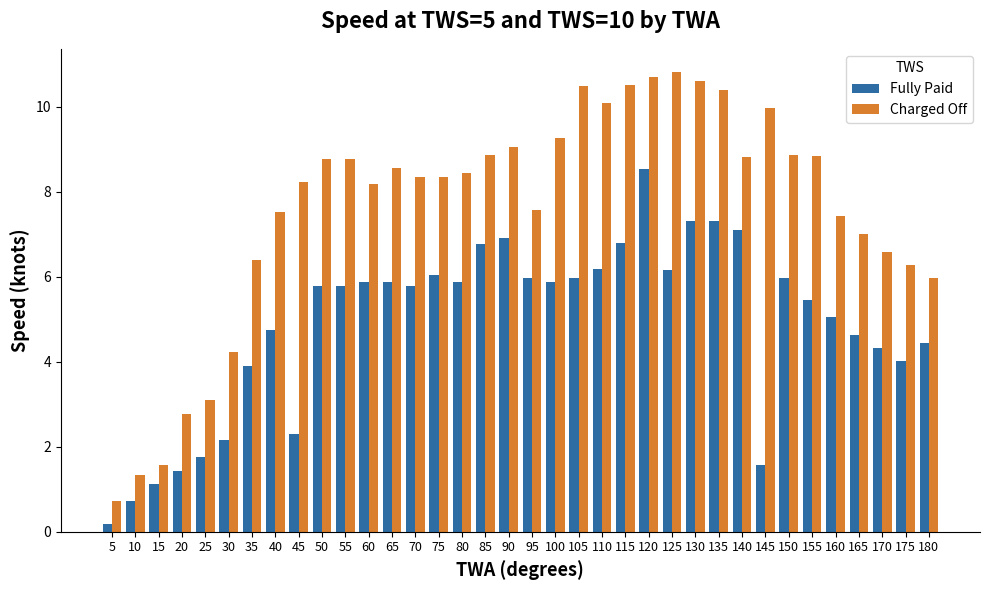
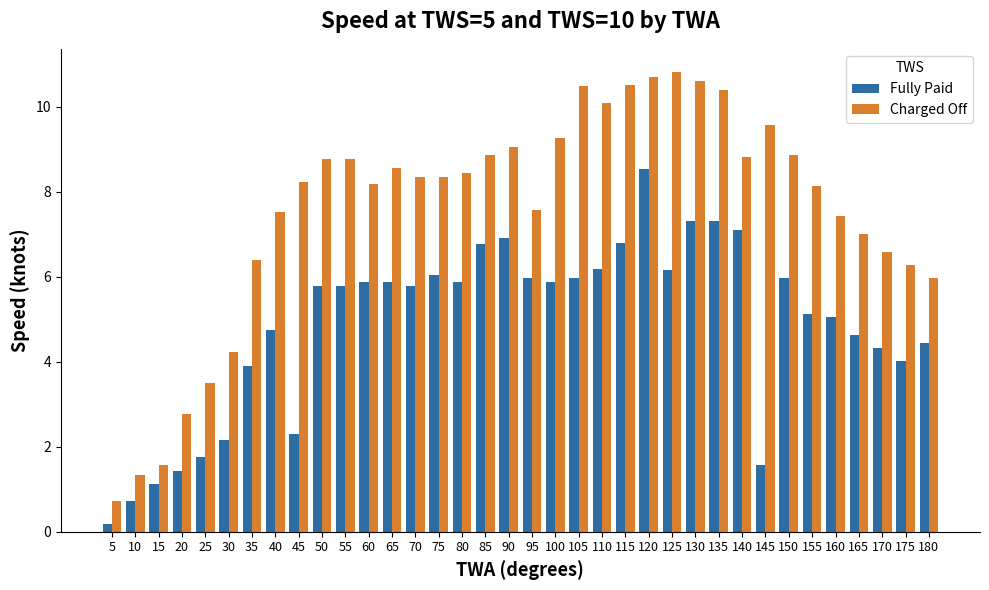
  {
    "Fully Paid": {
      "5": 0.2,
      "10": 0.7,
      "15": 1.1,
      "20": 1.4,
      "25": 1.8,
      "30": 2.2,
      "35": 3.9,
      "40": 4.7,
      "45": 2.3,
      "50": 5.8,
      "55": 5.8,
      "60": 5.9,
      "65": 5.9,
      "70": 5.8,
      "75": 6.0,
      "80": 5.9,
      "85": 6.8,
      "90": 6.9,
      "95": 6.0,
      "100": 5.9,
      "105": 6.0,
      "110": 6.2,
      "115": 6.8,
      "120": 8.5,
      "125": 6.2,
      "130": 7.3,
      "135": 7.3,
      "140": 7.1,
      "145": 1.6,
      "150": 6.0,
-     "155": 5.5,
+     "155": 5.1,
      "160": 5.1,
      "165": 4.6,
      "170": 4.3,
      "175": 4.0,
      "180": 4.5
    },
    "Charged Off": {
      "5": 0.7,
      "10": 1.3,
      "15": 1.6,
      "20": 2.8,
-     "25": 3.1,
+     "25": 3.5,
      "30": 4.2,
      "35": 6.4,
      "40": 7.5,
      "45": 8.2,
      "50": 8.8,
      "55": 8.8,
      "60": 8.2,
      "65": 8.6,
      "70": 8.3,
      "75": 8.3,
      "80": 8.5,
      "85": 8.9,
      "90": 9.1,
      "95": 7.6,
      "100": 9.3,
      "105": 10.5,
      "110": 10.1,
      "115": 10.5,
      "120": 10.7,
      "125": 10.8,
      "130": 10.6,
      "135": 10.4,
      "140": 8.8,
-     "145": 10.0,
+     "145": 9.6,
      "150": 8.9,
-     "155": 8.9,
+     "155": 8.1,
      "160": 7.4,
      "165": 7.0,
      "170": 6.6,
      "175": 6.3,
      "180": 6.0
    }
  }
